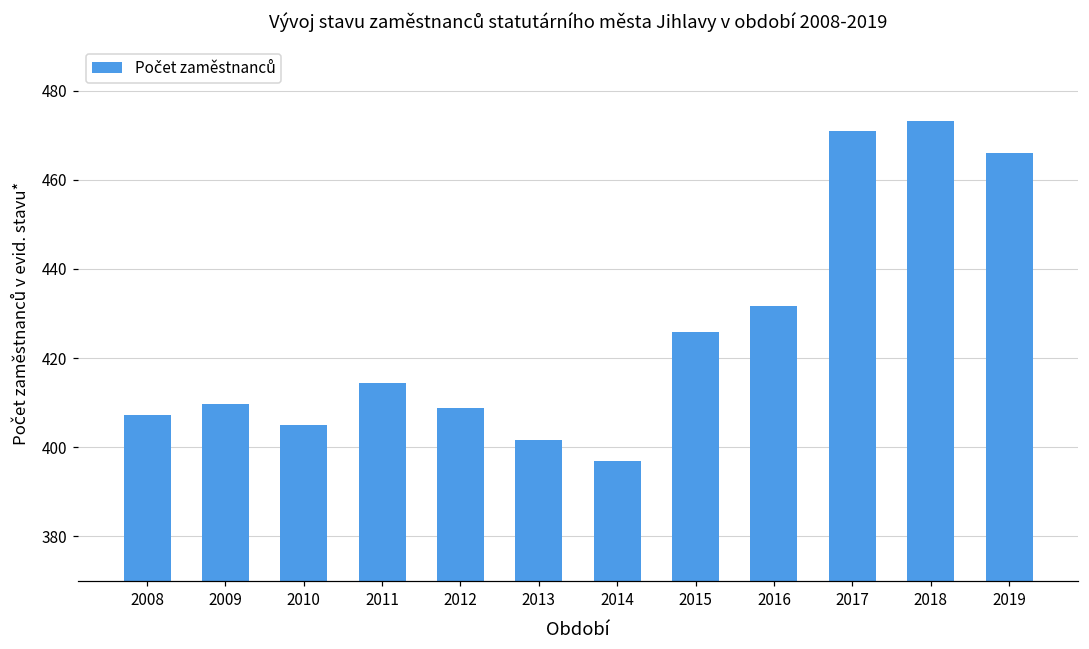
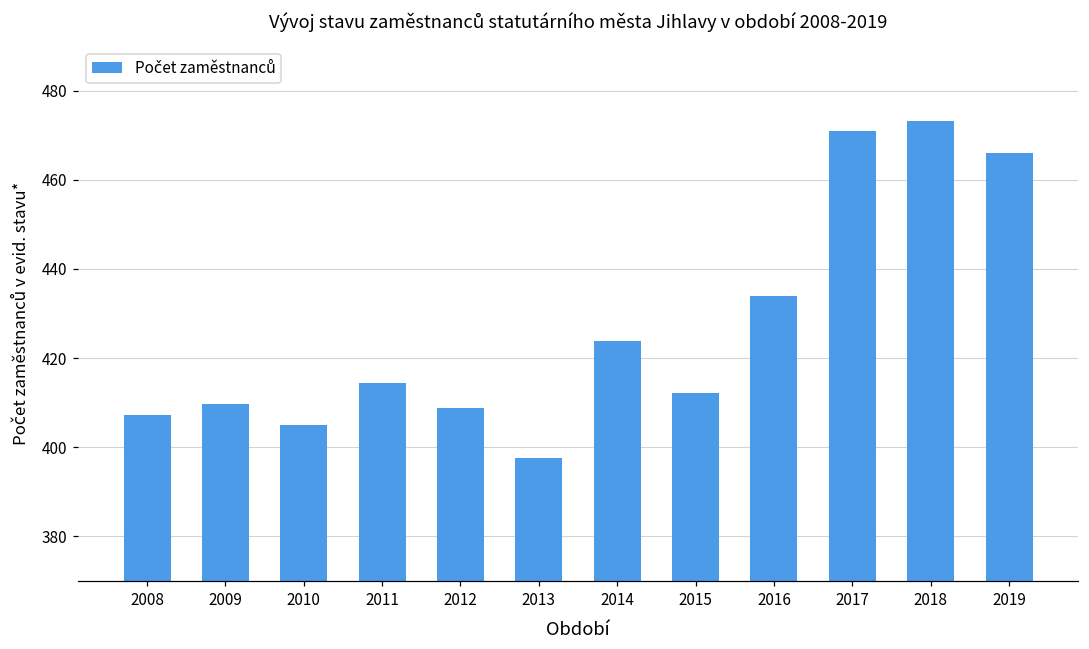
  {
    "2008": 407,
    "2009": 410,
    "2010": 405,
    "2011": 415,
    "2012": 409,
-   "2013": 402,
-   "2014": 397,
-   "2015": 426,
-   "2016": 432,
+   "2013": 398,
+   "2014": 424,
+   "2015": 412,
+   "2016": 434,
    "2017": 471,
    "2018": 473,
    "2019": 466
  }
